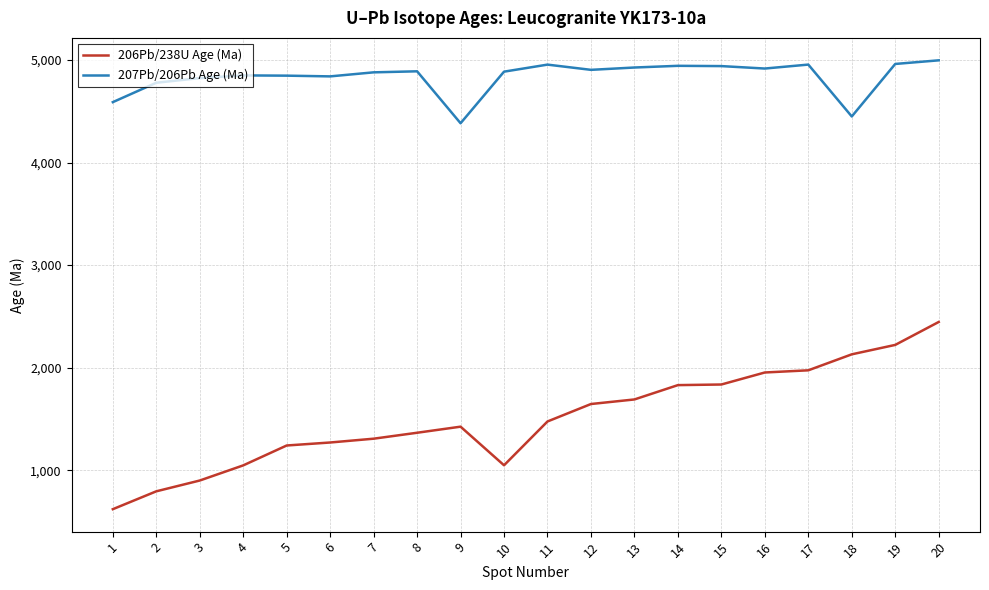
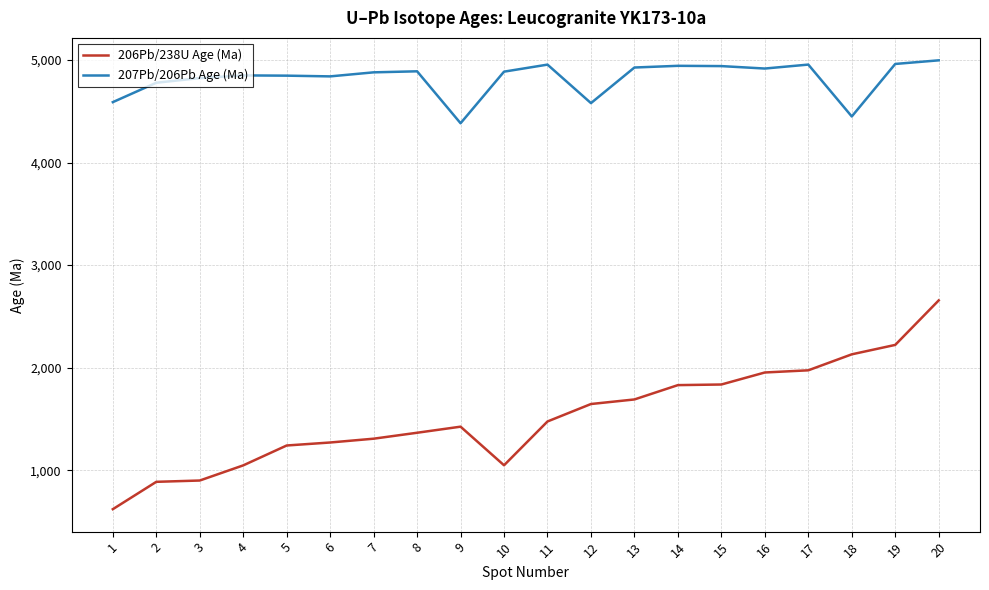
  {
    "206Pb/238U Age (Ma)": {
      "1": "620",
-     "2": "790",
+     "2": "890",
      "3": "900",
      "4": "1,050",
      "5": "1,240",
      "6": "1,270",
      "7": "1,310",
      "8": "1,370",
      "9": "1,430",
      "10": "1,050",
      "11": "1,480",
      "12": "1,650",
      "13": "1,690",
      "14": "1,830",
      "15": "1,840",
      "16": "1,950",
      "17": "1,970",
      "18": "2,130",
      "19": "2,220",
-     "20": "2,450"
+     "20": "2,660"
    },
    "207Pb/206Pb Age (Ma)": {
      "1": "4,590",
      "5": "4,850",
      "6": "4,840",
      "7": "4,880",
      "8": "4,890",
      "9": "4,380",
      "10": "4,890",
      "11": "4,960",
-     "12": "4,900",
+     "12": "4,580",
      "13": "4,930",
      "14": "4,940",
      "15": "4,940",
      "16": "4,920",
      "17": "4,960",
      "18": "4,450",
      "19": "4,960",
      "20": "5,000"
    }
  }
